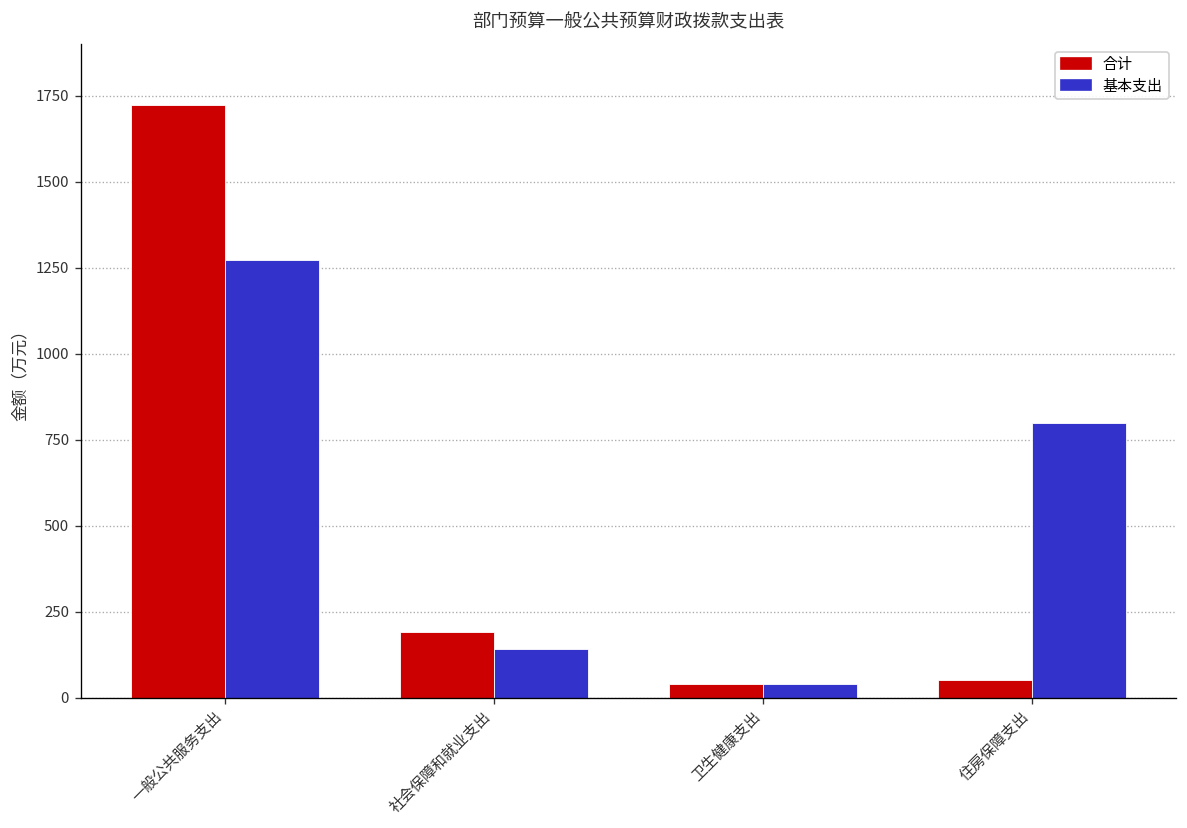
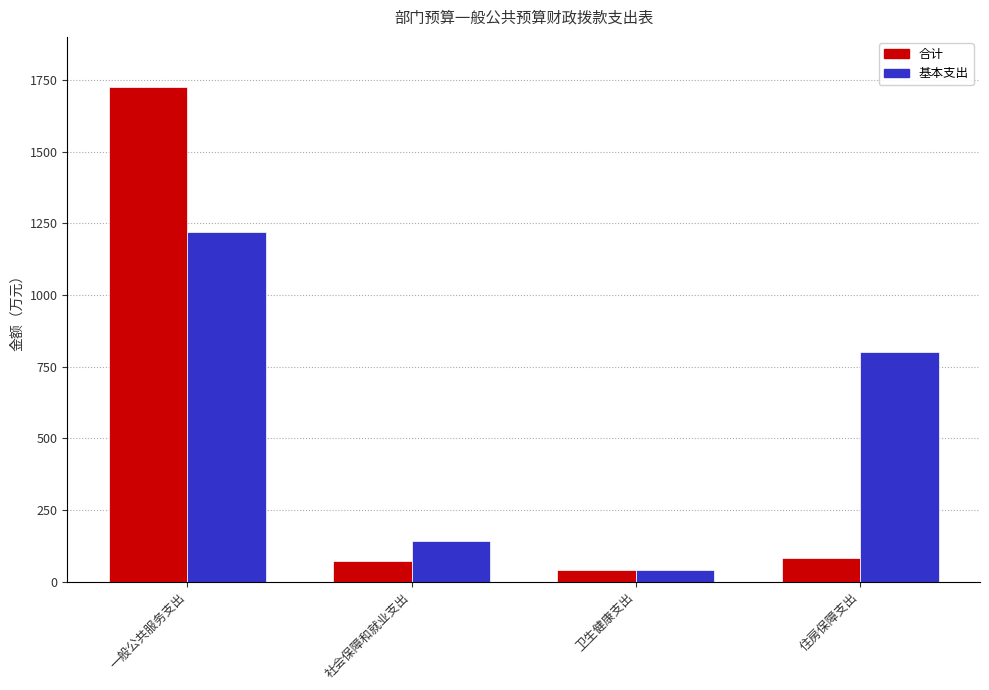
  {
    "合计": {
      "一般公共服务支出": 1720,
-     "社会保障和就业支出": 190,
+     "社会保障和就业支出": 70,
      "卫生健康支出": 40,
-     "住房保障支出": 50
+     "住房保障支出": 80
    },
    "基本支出": {
-     "一般公共服务支出": 1270,
+     "一般公共服务支出": 1220,
      "社会保障和就业支出": 140,
      "卫生健康支出": 40,
      "住房保障支出": 800
    }
  }
